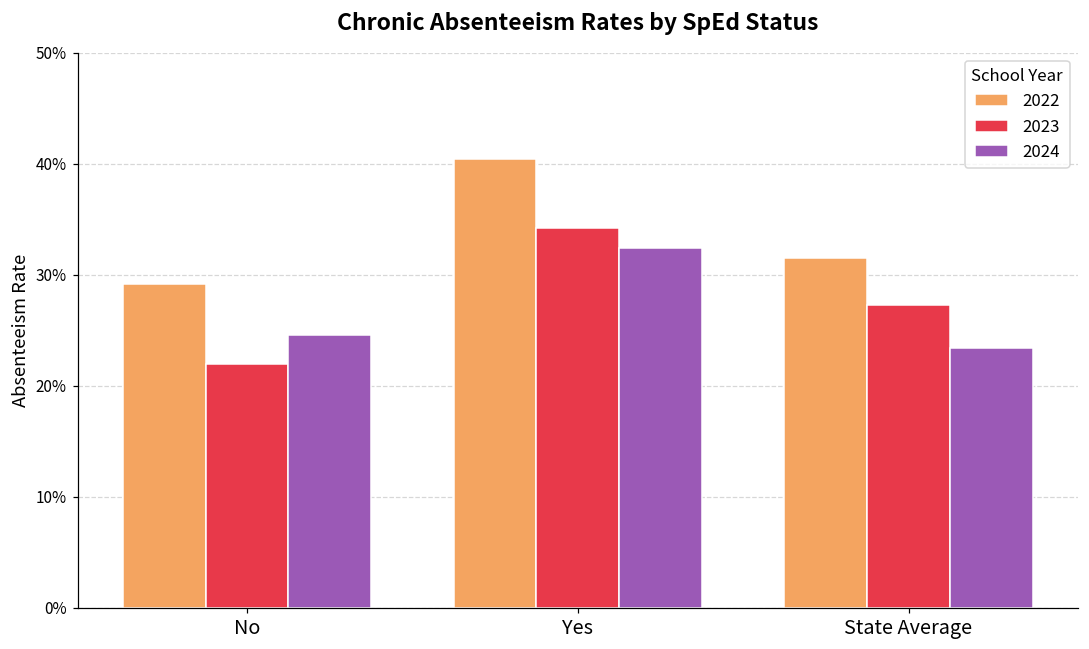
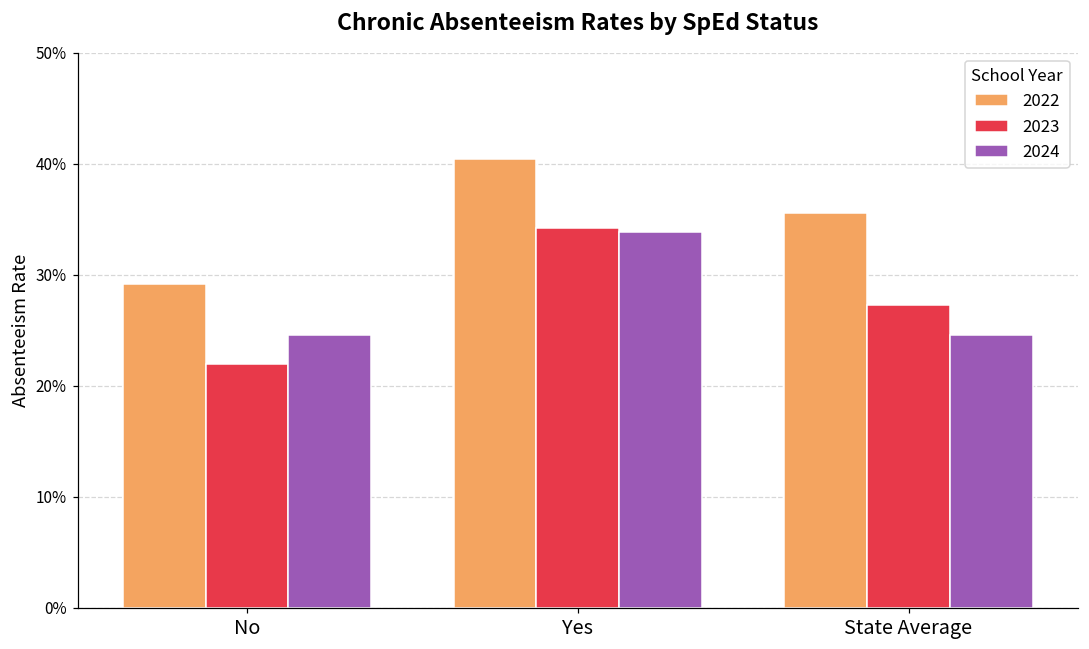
  {
    "2022": {
      "No": "29.1%",
      "Yes": "40.4%",
-     "State Average": "31.5%"
+     "State Average": "35.5%"
    },
    "2023": {
      "No": "21.9%",
      "Yes": "34.2%",
      "State Average": "27.3%"
    },
    "2024": {
      "No": "24.6%",
-     "Yes": "32.4%",
-     "State Average": "23.4%"
+     "Yes": "33.8%",
+     "State Average": "24.6%"
    }
  }
